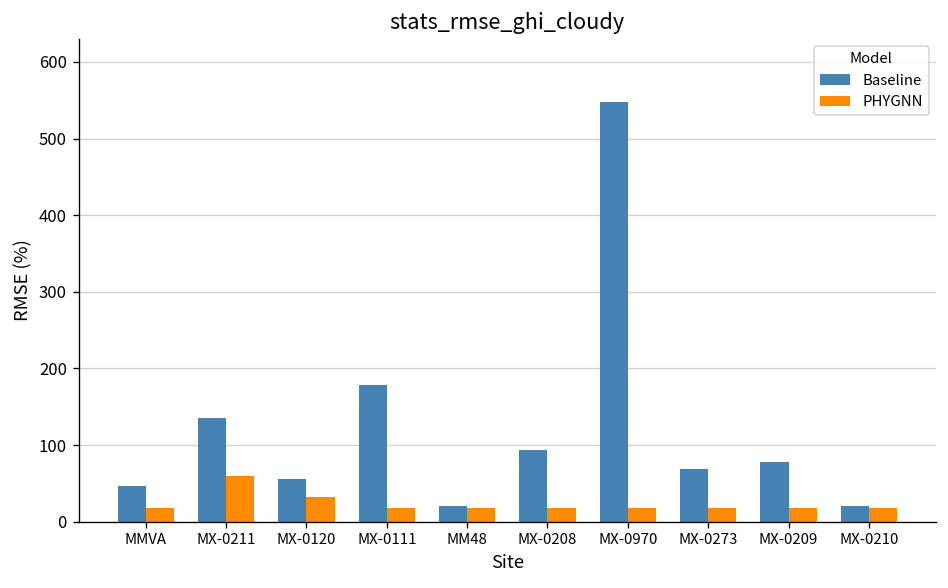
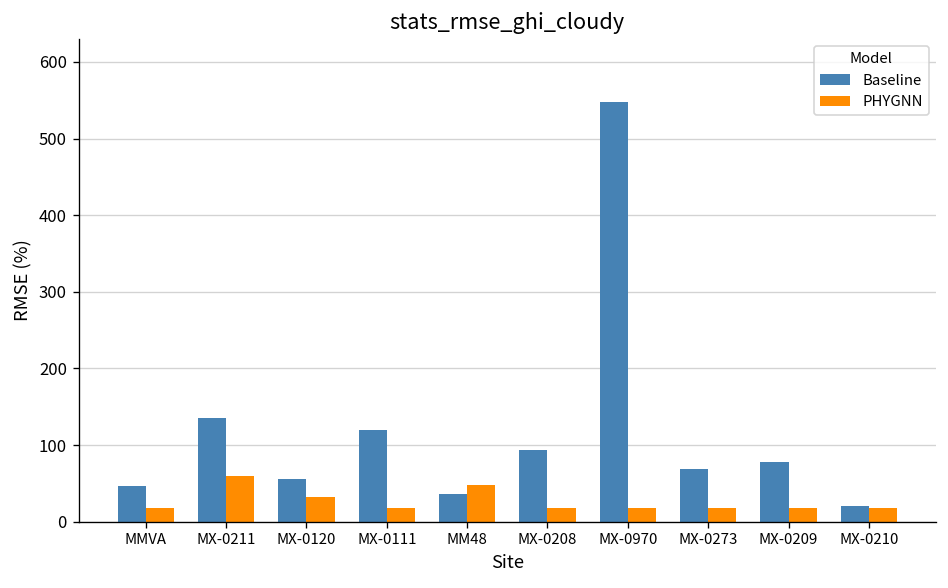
  {
    "Baseline": {
      "MMVA": 50,
      "MX-0211": 140,
      "MX-0120": 60,
-     "MX-0111": 180,
-     "MM48": 20,
+     "MX-0111": 120,
+     "MM48": 40,
      "MX-0208": 90,
      "MX-0970": 550,
      "MX-0273": 70,
      "MX-0209": 80,
      "MX-0210": 20
    },
    "PHYGNN": {
      "MMVA": 20,
      "MX-0211": 60,
      "MX-0120": 30,
      "MX-0111": 20,
-     "MM48": 20,
+     "MM48": 50,
      "MX-0208": 20,
      "MX-0970": 20,
      "MX-0273": 20,
      "MX-0209": 20,
      "MX-0210": 20
    }
  }
